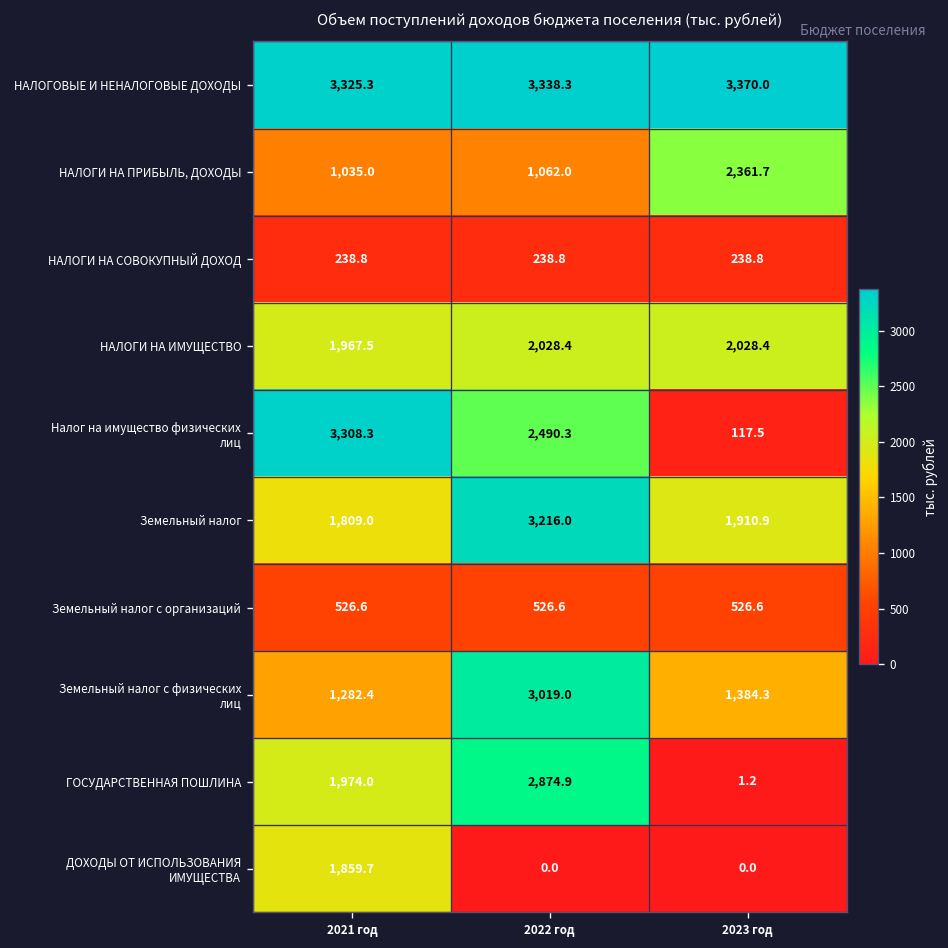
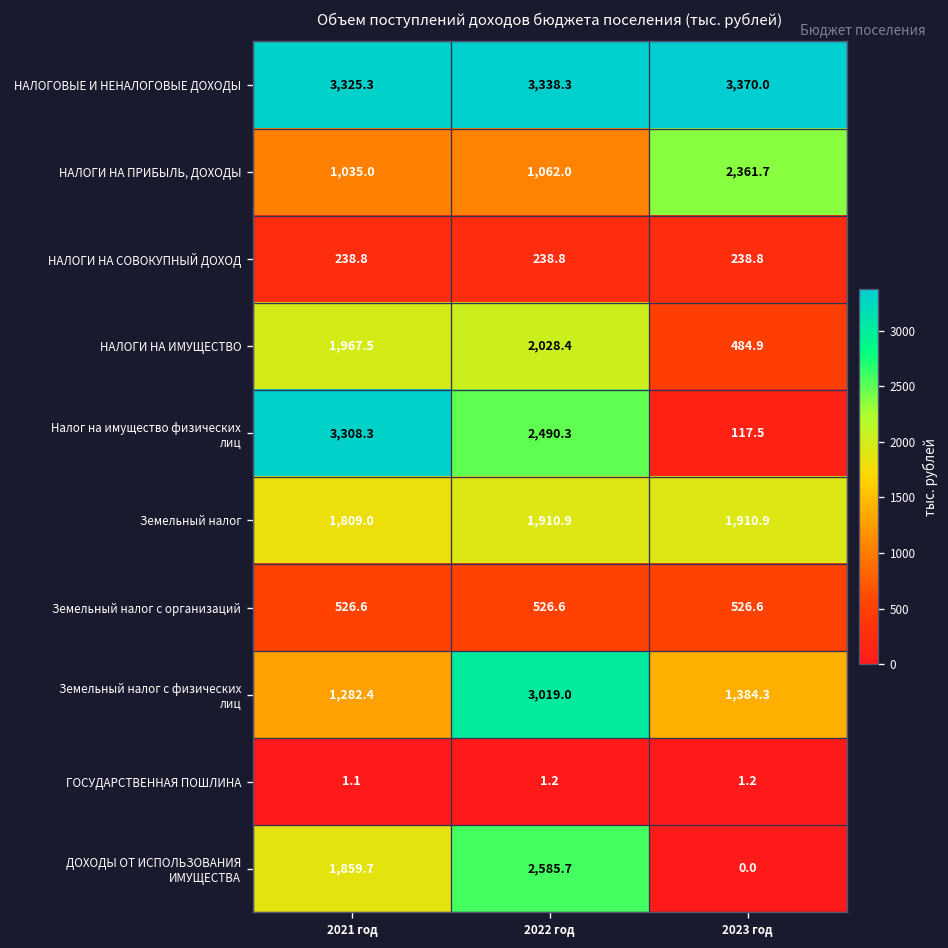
  {
    "НАЛОГОВЫЕ И НЕНАЛОГОВЫЕ ДОХОДЫ": {
      "2021 год": "3,325.3",
      "2022 год": "3,338.3",
      "2023 год": "3,370.0"
    },
    "НАЛОГИ НА ПРИБЫЛЬ, ДОХОДЫ": {
      "2021 год": "1,035.0",
      "2022 год": "1,062.0",
      "2023 год": "2,361.7"
    },
    "НАЛОГИ НА СОВОКУПНЫЙ ДОХОД": {
      "2021 год": "238.8",
      "2022 год": "238.8",
      "2023 год": "238.8"
    },
    "НАЛОГИ НА ИМУЩЕСТВО": {
      "2021 год": "1,967.5",
      "2022 год": "2,028.4",
-     "2023 год": "2,028.4"
+     "2023 год": "484.9"
    },
    "Налог на имущество физических лиц": {
      "2021 год": "3,308.3",
      "2022 год": "2,490.3",
      "2023 год": "117.5"
    },
    "Земельный налог": {
      "2021 год": "1,809.0",
-     "2022 год": "3,216.0",
+     "2022 год": "1,910.9",
      "2023 год": "1,910.9"
    },
    "Земельный налог с организаций": {
      "2021 год": "526.6",
      "2022 год": "526.6",
      "2023 год": "526.6"
    },
    "Земельный налог с физических лиц": {
      "2021 год": "1,282.4",
      "2022 год": "3,019.0",
      "2023 год": "1,384.3"
    },
    "ГОСУДАРСТВЕННАЯ ПОШЛИНА": {
-     "2021 год": "1,974.0",
-     "2022 год": "2,874.9",
+     "2021 год": "1.1",
+     "2022 год": "1.2",
      "2023 год": "1.2"
    },
    "ДОХОДЫ ОТ ИСПОЛЬЗОВАНИЯ ИМУЩЕСТВА": {
      "2021 год": "1,859.7",
-     "2022 год": "0.0",
+     "2022 год": "2,585.7",
      "2023 год": "0.0"
    }
  }
